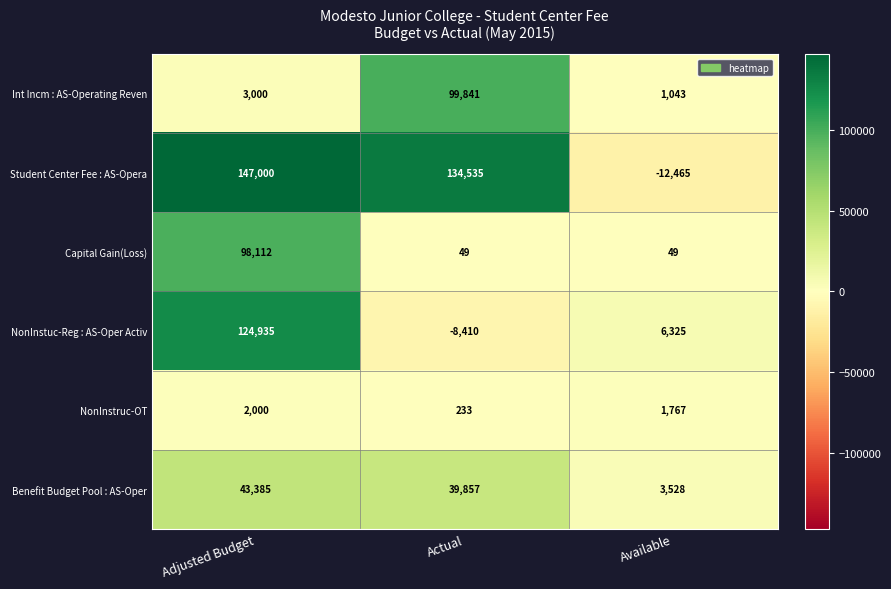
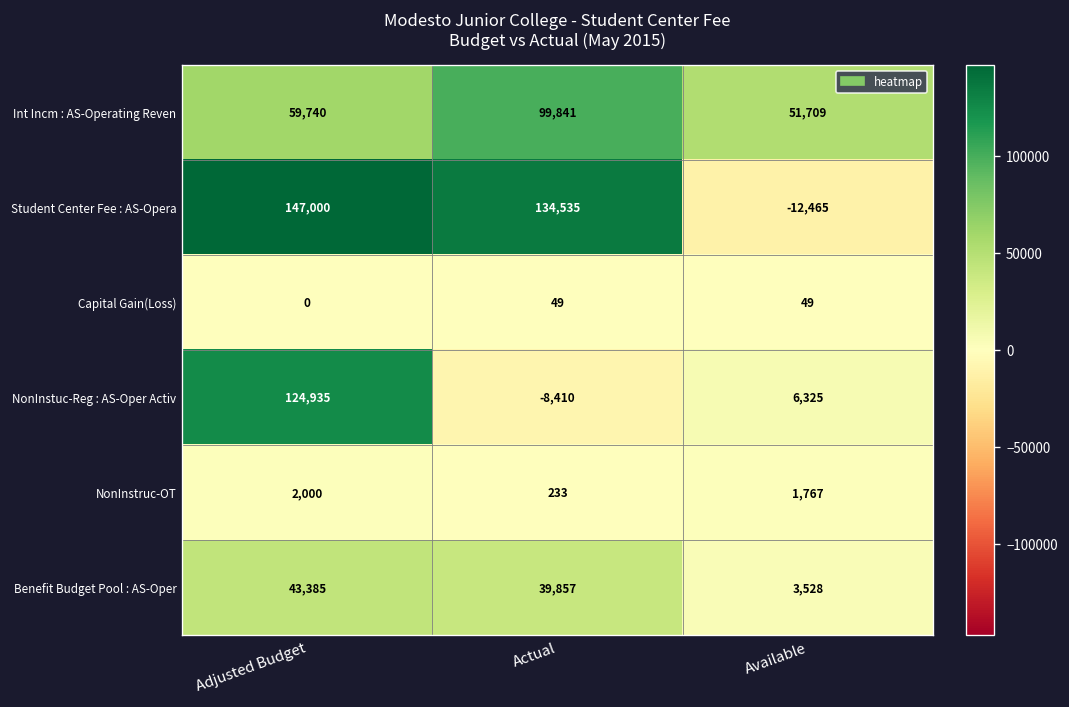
  {
    "Int Incm : AS-Operating Reven": {
-     "Adjusted Budget": "3,000",
+     "Adjusted Budget": "59,740",
      "Actual": "99,841",
-     "Available": "1,043"
+     "Available": "51,709"
    },
    "Student Center Fee : AS-Opera": {
      "Adjusted Budget": "147,000",
      "Actual": "134,535",
      "Available": "-12,465"
    },
    "Capital Gain(Loss)": {
-     "Adjusted Budget": "98,112",
+     "Adjusted Budget": "0",
      "Actual": "49",
      "Available": "49"
    },
    "NonInstuc-Reg : AS-Oper Activ": {
      "Adjusted Budget": "124,935",
      "Actual": "-8,410",
      "Available": "6,325"
    },
    "NonInstruc-OT": {
      "Adjusted Budget": "2,000",
      "Actual": "233",
      "Available": "1,767"
    },
    "Benefit Budget Pool : AS-Oper": {
      "Adjusted Budget": "43,385",
      "Actual": "39,857",
      "Available": "3,528"
    }
  }
